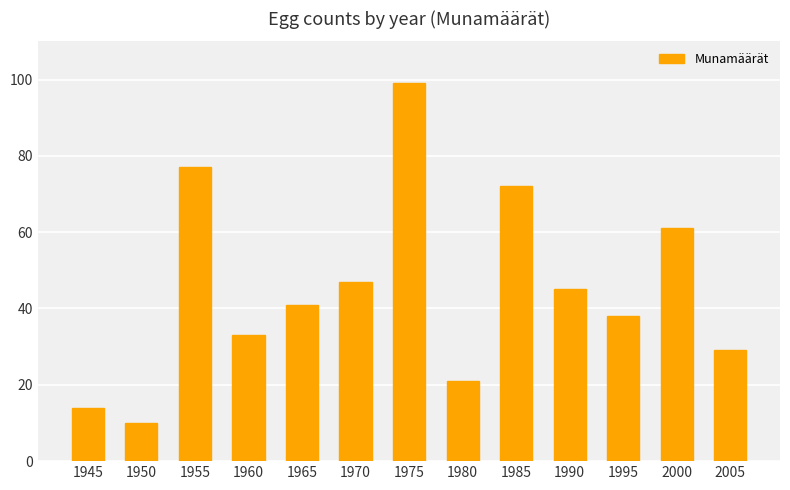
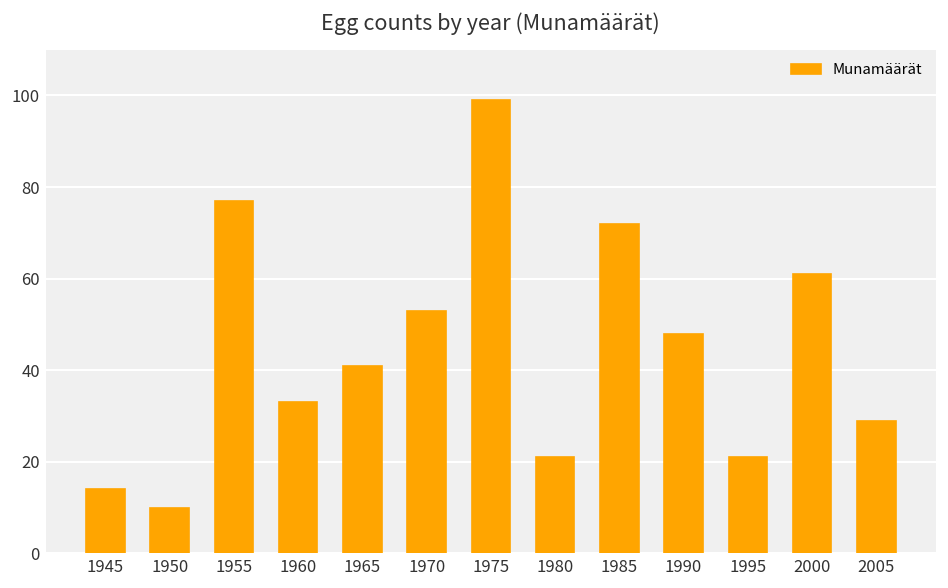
  {
    "1945": 14,
    "1950": 10,
    "1955": 77,
    "1960": 33,
    "1965": 41,
-   "1970": 47,
+   "1970": 53,
    "1975": 99,
    "1980": 21,
    "1985": 72,
-   "1990": 45,
-   "1995": 38,
+   "1990": 48,
+   "1995": 21,
    "2000": 61,
    "2005": 29
  }
